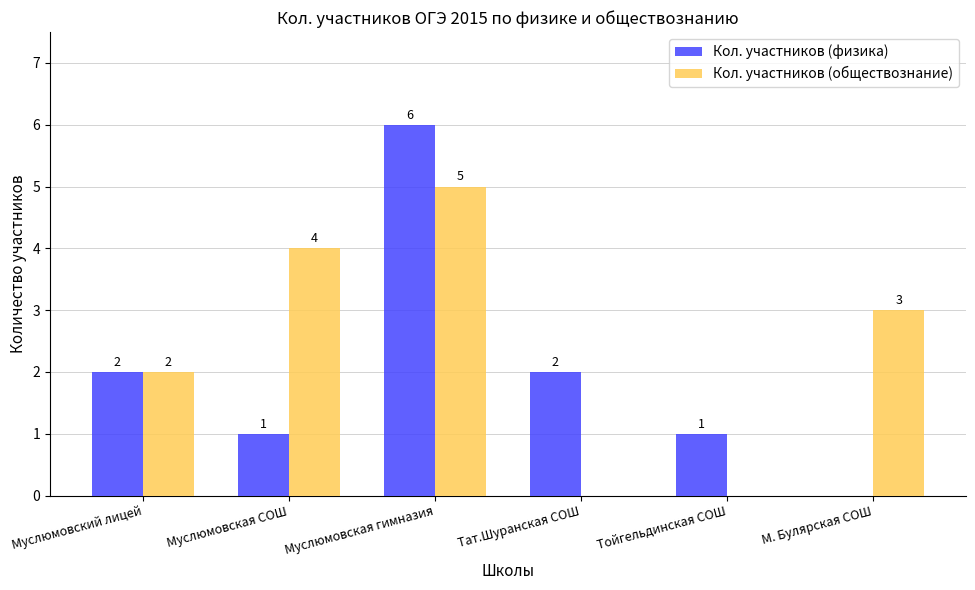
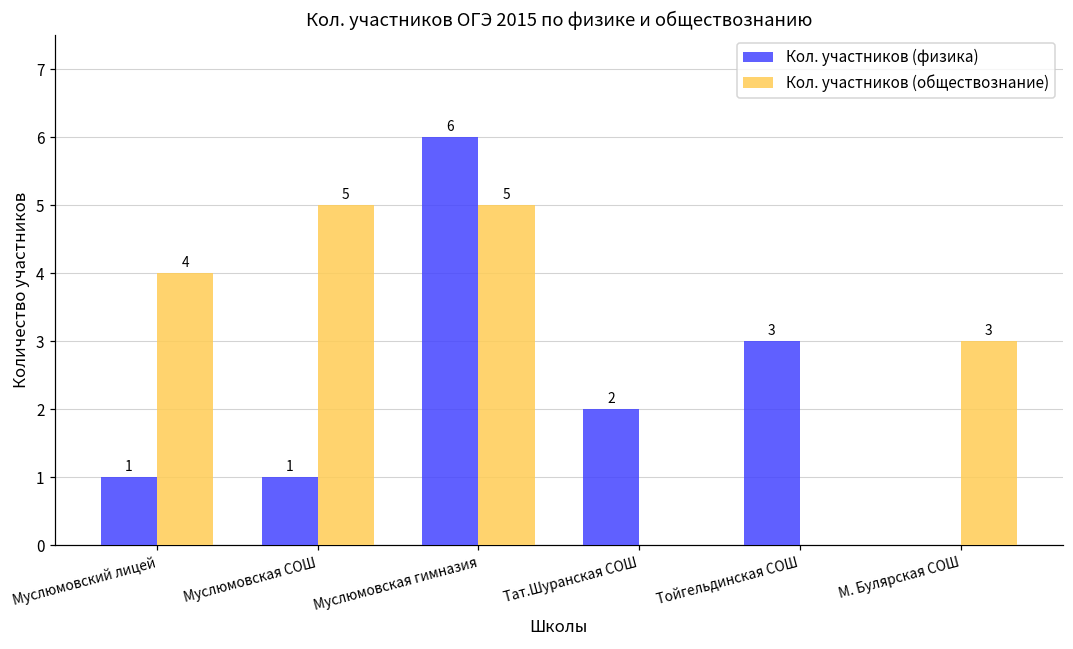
  {
    "Кол. участников (физика)": {
-     "Муслюмовский лицей": 2,
+     "Муслюмовский лицей": 1,
      "Муслюмовская СОШ": 1,
      "Муслюмовская гимназия": 6,
      "Тат.Шуранская СОШ": 2,
-     "Тойгельдинская СОШ": 1
+     "Тойгельдинская СОШ": 3
    },
    "Кол. участников (обществознание)": {
-     "Муслюмовский лицей": 2,
-     "Муслюмовская СОШ": 4,
+     "Муслюмовский лицей": 4,
+     "Муслюмовская СОШ": 5,
      "Муслюмовская гимназия": 5,
      "М. Булярская СОШ": 3
    }
  }
